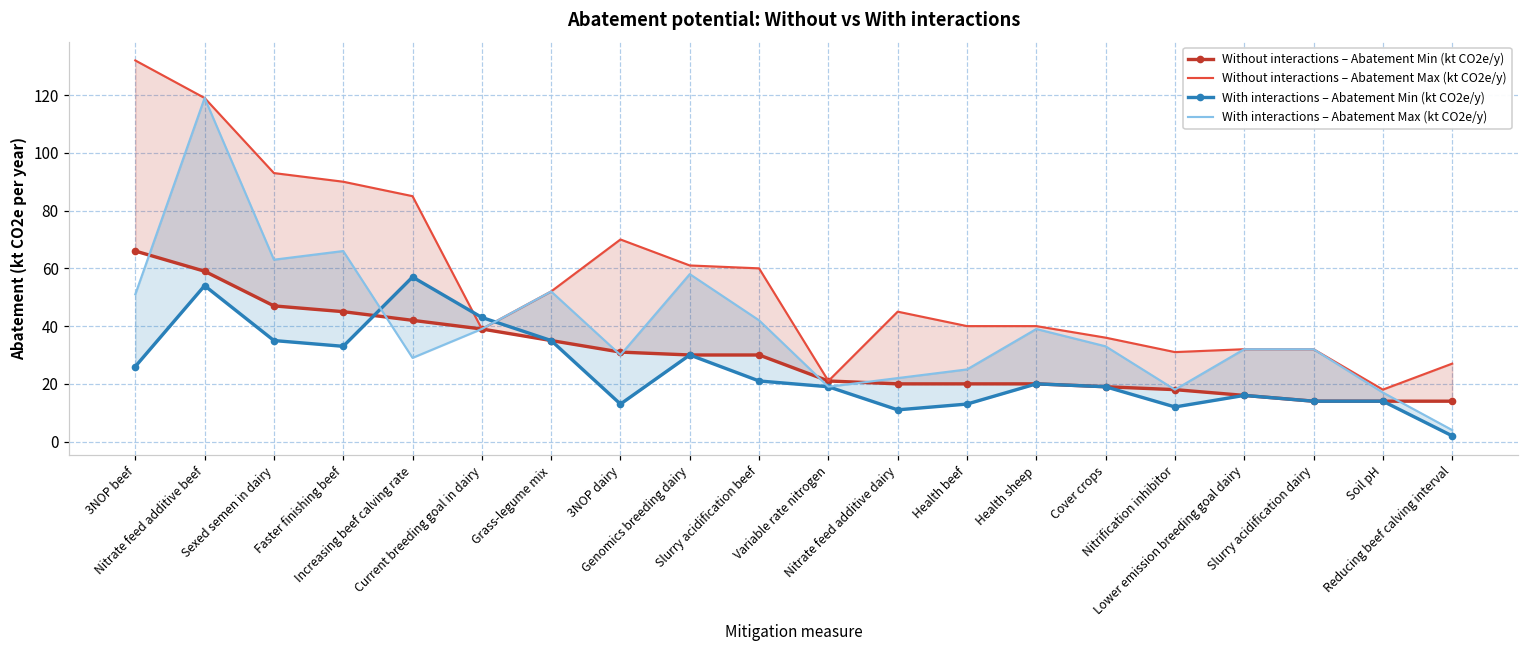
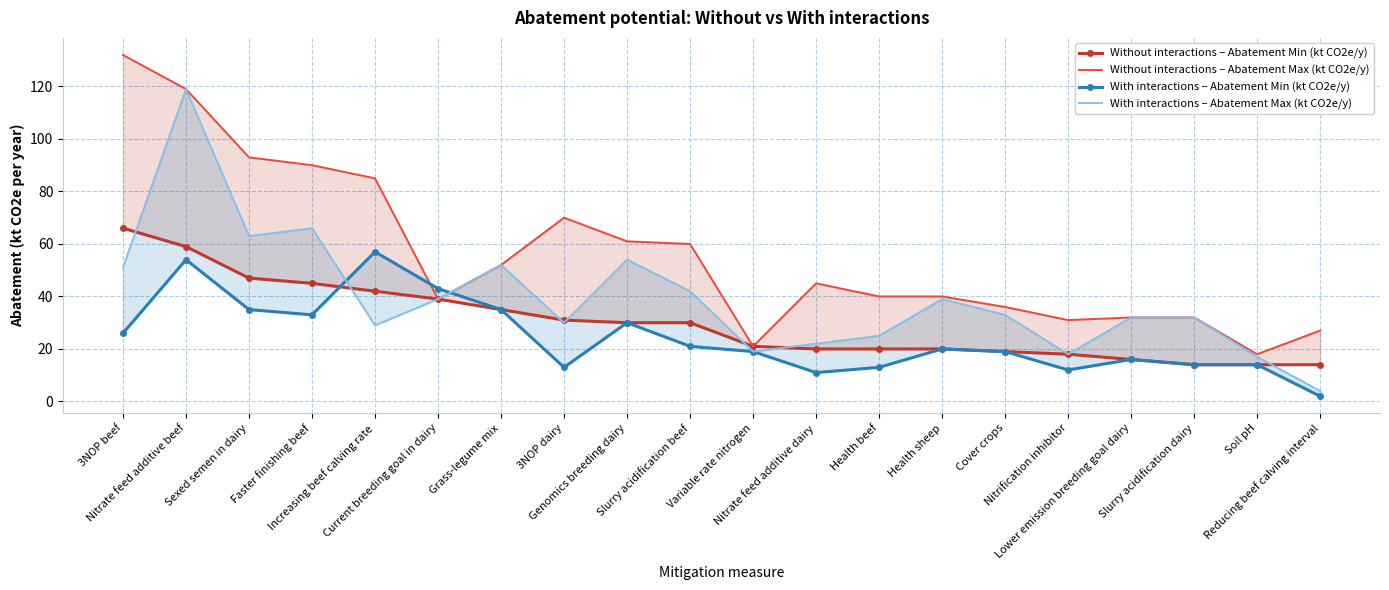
  {
    "With interactions – Abatement Max (kt CO2e/y)": {
      "Increasing beef calving rate": 29,
-     "Genomics breeding dairy": 58
+     "Genomics breeding dairy": 54
    }
  }
